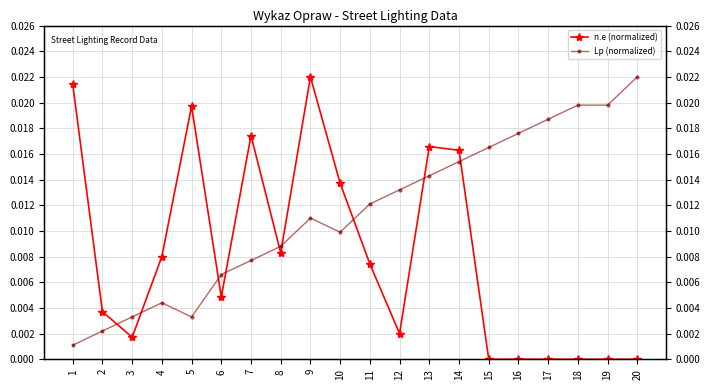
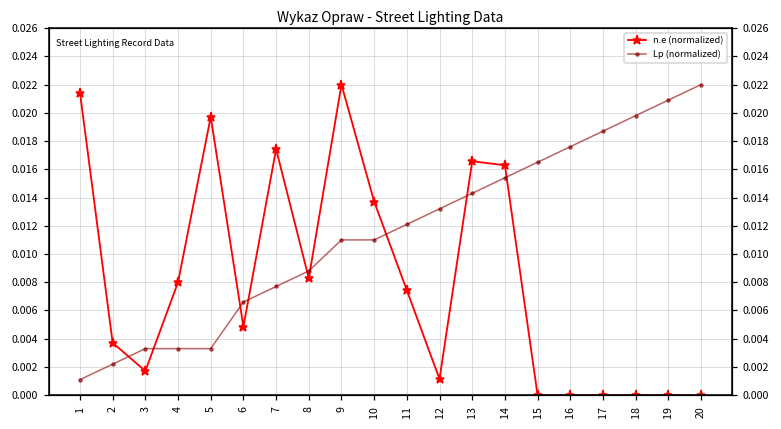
  {
    "n.e (normalized)": {
      "1": 0.0214,
      "2": 0.0037,
      "3": 0.0017,
      "4": 0.0080,
      "5": 0.0197,
      "6": 0.0049,
      "7": 0.0174,
      "8": 0.0083,
      "9": 0.0220,
      "10": 0.0137,
      "11": 0.0074,
-     "12": 0.0020,
+     "12": 0.0011,
      "13": 0.0166,
      "14": 0.0163,
      "15": 0.0000,
      "16": 0.0000,
      "17": 0.0000,
      "18": 0.0000,
      "19": 0.0000,
      "20": 0.0000
    },
    "Lp (normalized)": {
      "1": 0.0011,
      "2": 0.0022,
      "3": 0.0033,
-     "4": 0.0044,
+     "4": 0.0033,
      "5": 0.0033,
      "6": 0.0066,
      "7": 0.0077,
      "8": 0.0088,
      "9": 0.0110,
-     "10": 0.0099,
+     "10": 0.0110,
      "11": 0.0121,
      "12": 0.0132,
      "13": 0.0143,
      "14": 0.0154,
      "15": 0.0165,
      "16": 0.0176,
      "17": 0.0187,
      "18": 0.0198,
-     "19": 0.0198,
+     "19": 0.0209,
      "20": 0.0220
    }
  }
